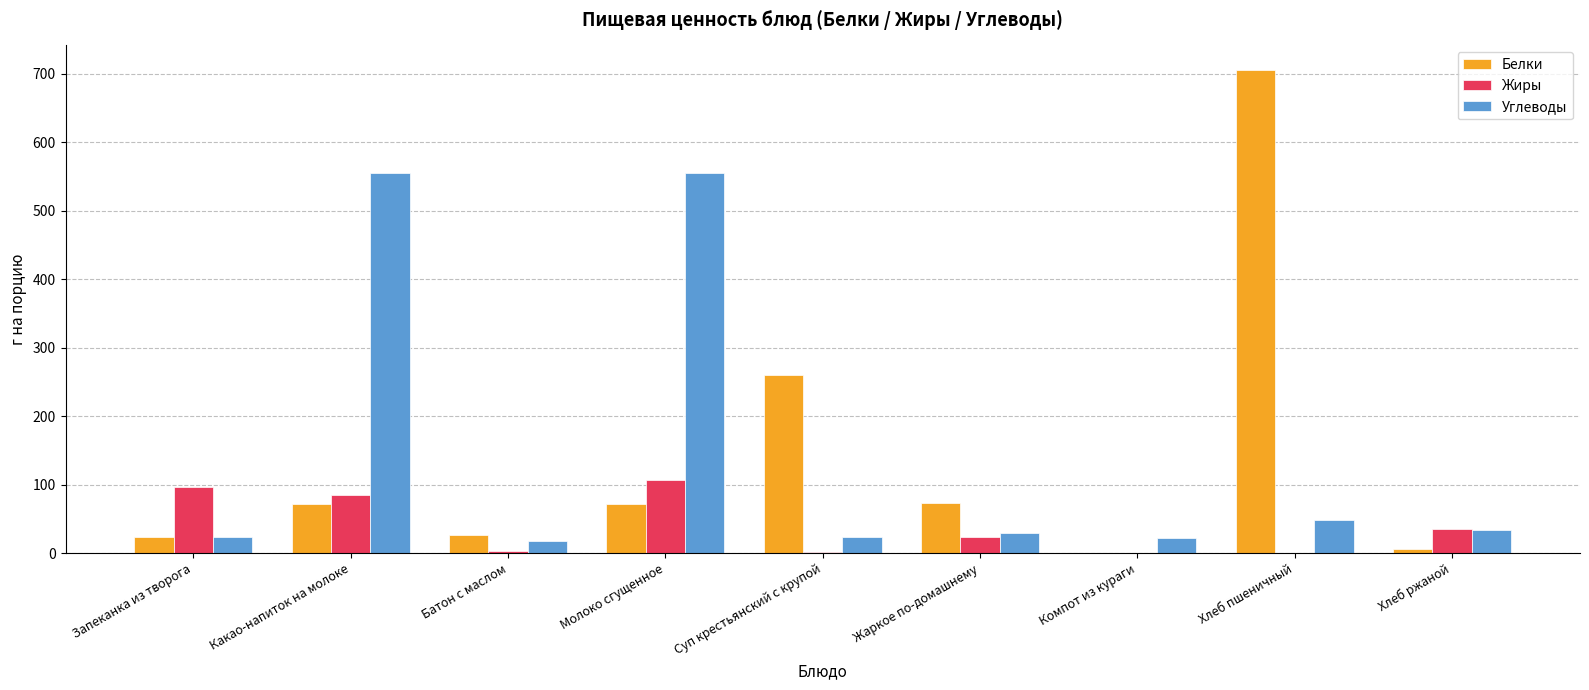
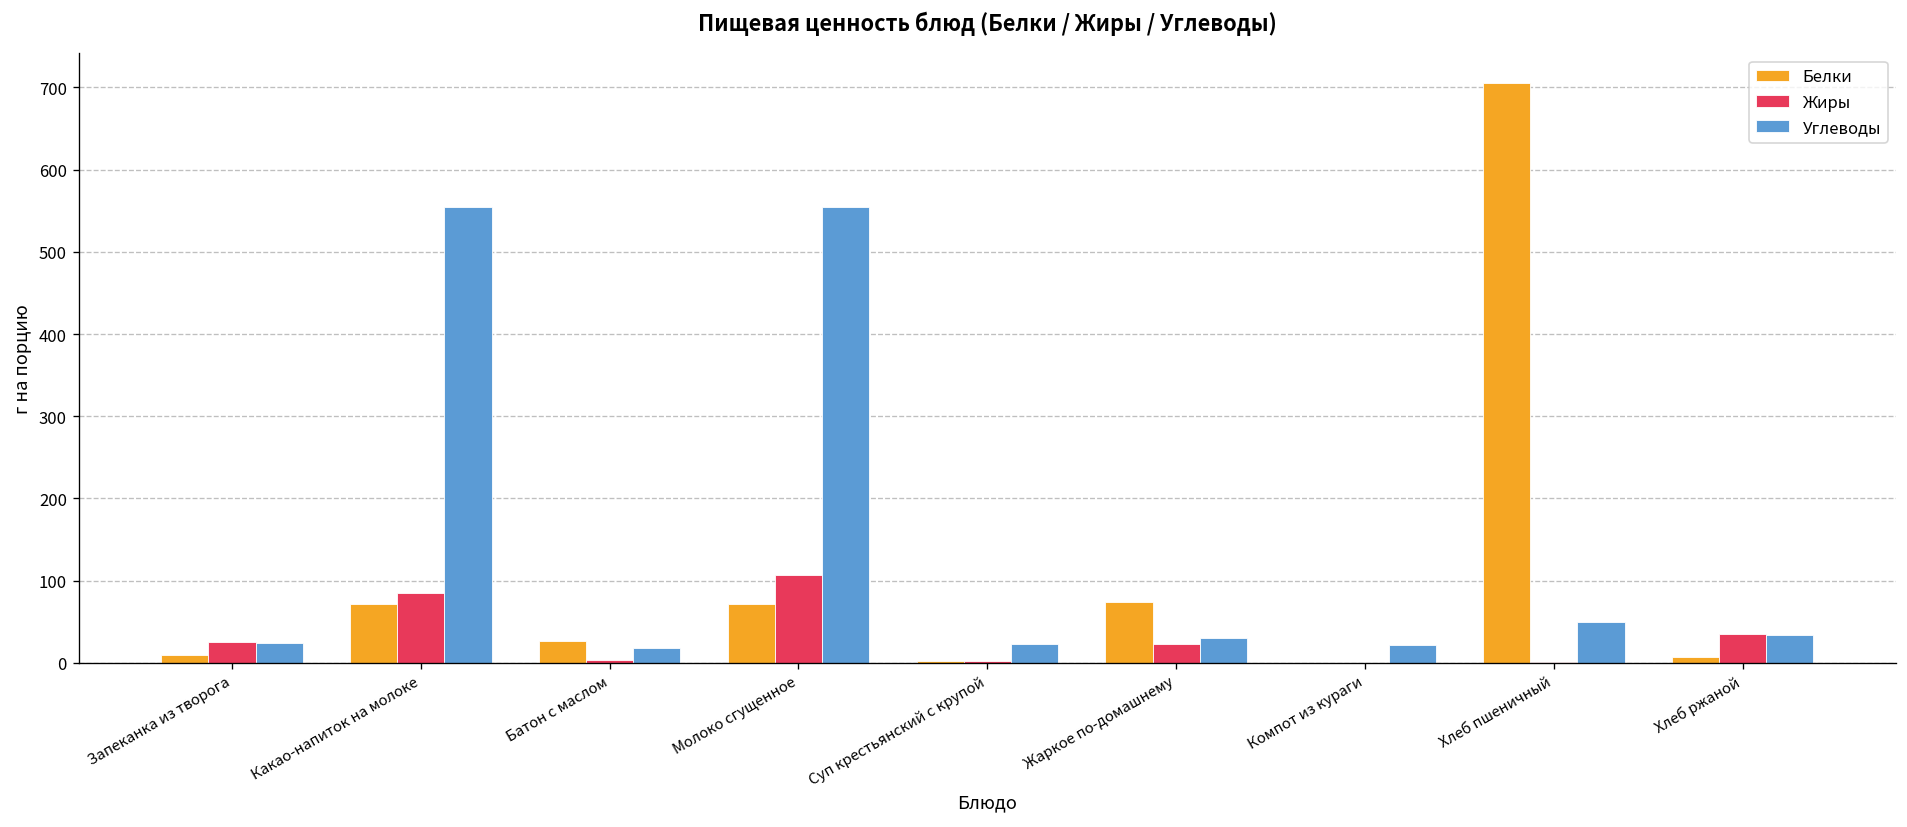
  {
    "Белки": {
-     "Запеканка из творога": 20,
+     "Запеканка из творога": 10,
      "Какао-напиток на молоке": 70,
      "Батон с маслом": 30,
      "Молоко сгущенное": 70,
-     "Суп крестьянский с крупой": 260,
+     "Суп крестьянский с крупой": 0,
      "Жаркое по-домашнему": 70,
      "Хлеб пшеничный": 710,
      "Хлеб ржаной": 10
    },
    "Жиры": {
-     "Запеканка из творога": 100,
+     "Запеканка из творога": 30,
      "Какао-напиток на молоке": 90,
      "Молоко сгущенное": 110,
      "Жаркое по-домашнему": 20,
      "Хлеб ржаной": 40
    },
    "Углеводы": {
      "Запеканка из творога": 20,
      "Какао-напиток на молоке": 560,
      "Батон с маслом": 20,
      "Молоко сгущенное": 560,
      "Суп крестьянский с крупой": 20,
      "Жаркое по-домашнему": 30,
      "Компот из кураги": 20,
      "Хлеб пшеничный": 50,
      "Хлеб ржаной": 30
    }
  }
